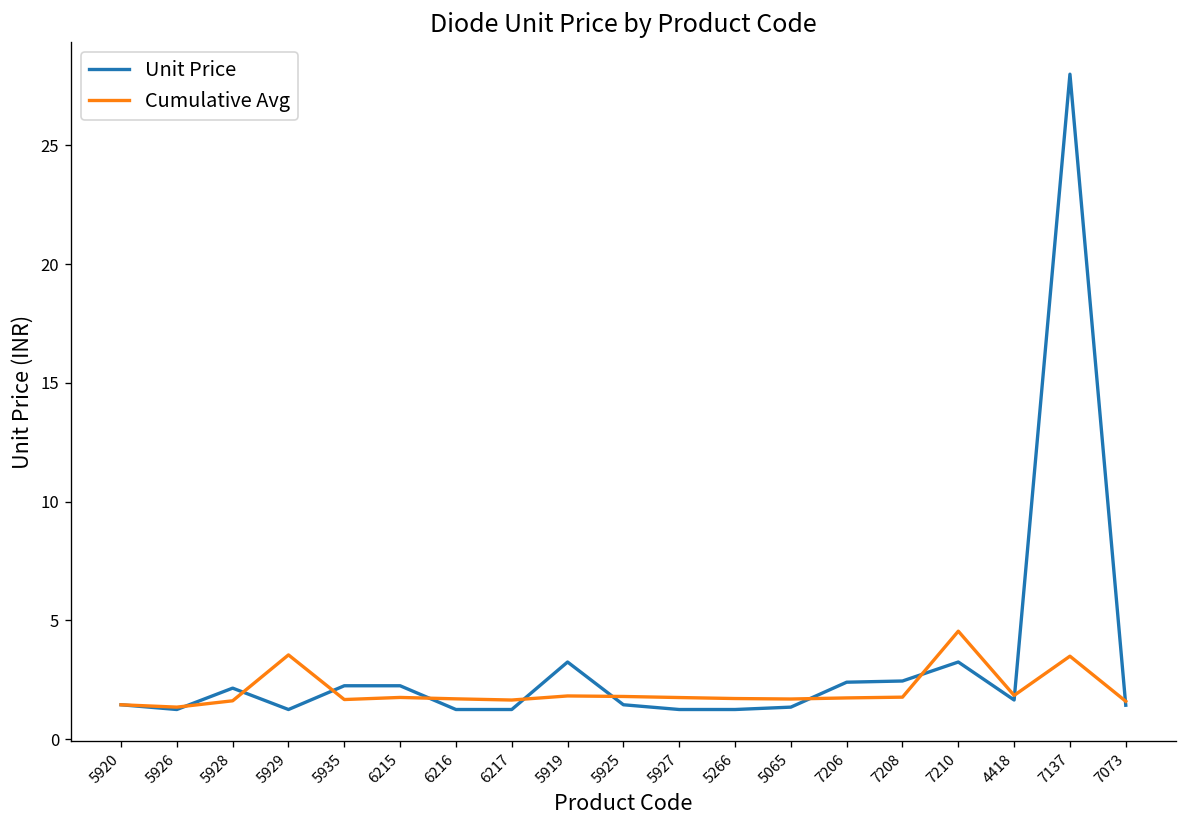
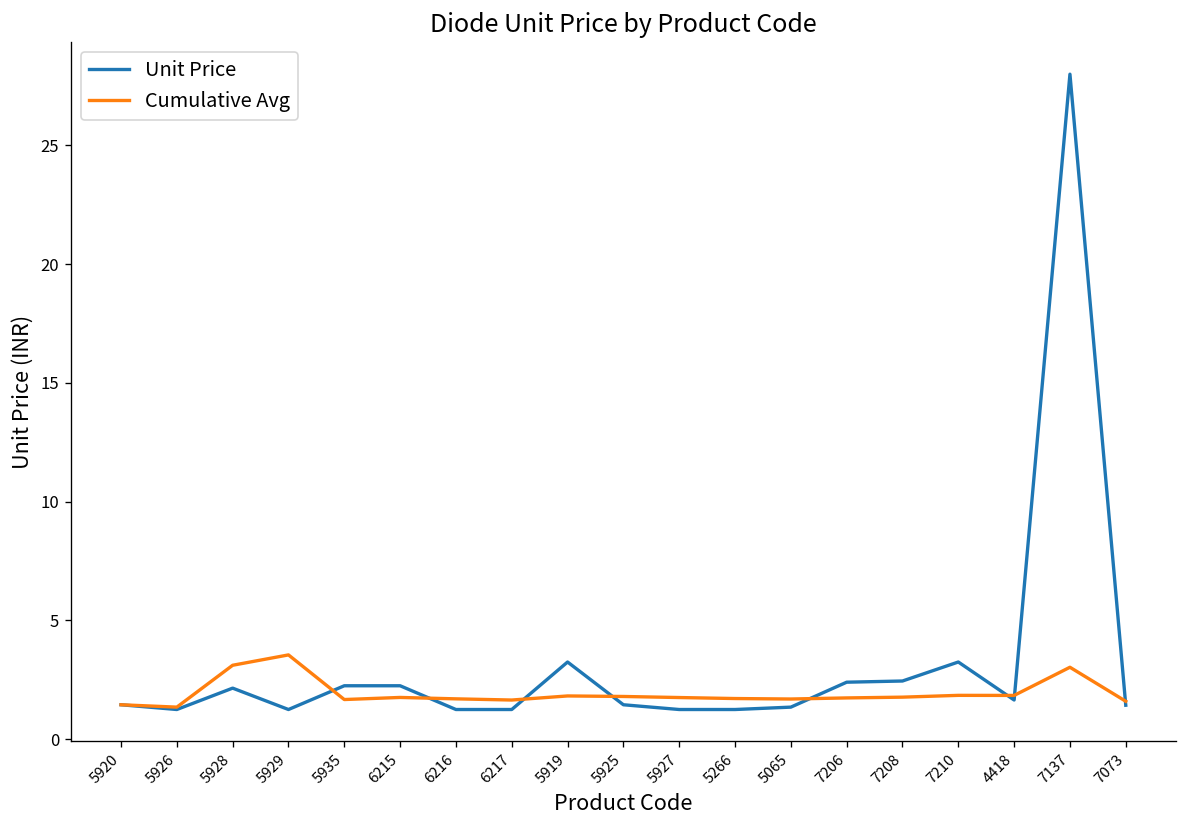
  {
    "Unit Price": {
      "5928": 2.2,
      "5929": 1.3,
      "5935": 2.3,
      "6215": 2.3,
      "6216": 1.3,
      "6217": 1.3,
      "5919": 3.3,
      "5925": 1.5,
      "5927": 1.3,
      "5266": 1.3,
      "5065": 1.4,
      "7206": 2.4,
      "7208": 2.5,
      "7210": 3.3,
      "4418": 1.7,
      "7137": 28.0,
      "7073": 1.4
    },
    "Cumulative Avg": {
-     "5928": 1.6,
+     "5928": 3.1,
      "5929": 3.5,
      "5935": 1.7,
      "6215": 1.8,
      "6216": 1.7,
      "6217": 1.6,
      "5919": 1.8,
      "5925": 1.8,
      "5927": 1.8,
      "5266": 1.7,
      "5065": 1.7,
      "7206": 1.7,
      "7208": 1.8,
-     "7210": 4.5,
+     "7210": 1.8,
      "4418": 1.8,
-     "7137": 3.5,
+     "7137": 3.0,
      "7073": 1.6
    }
  }
